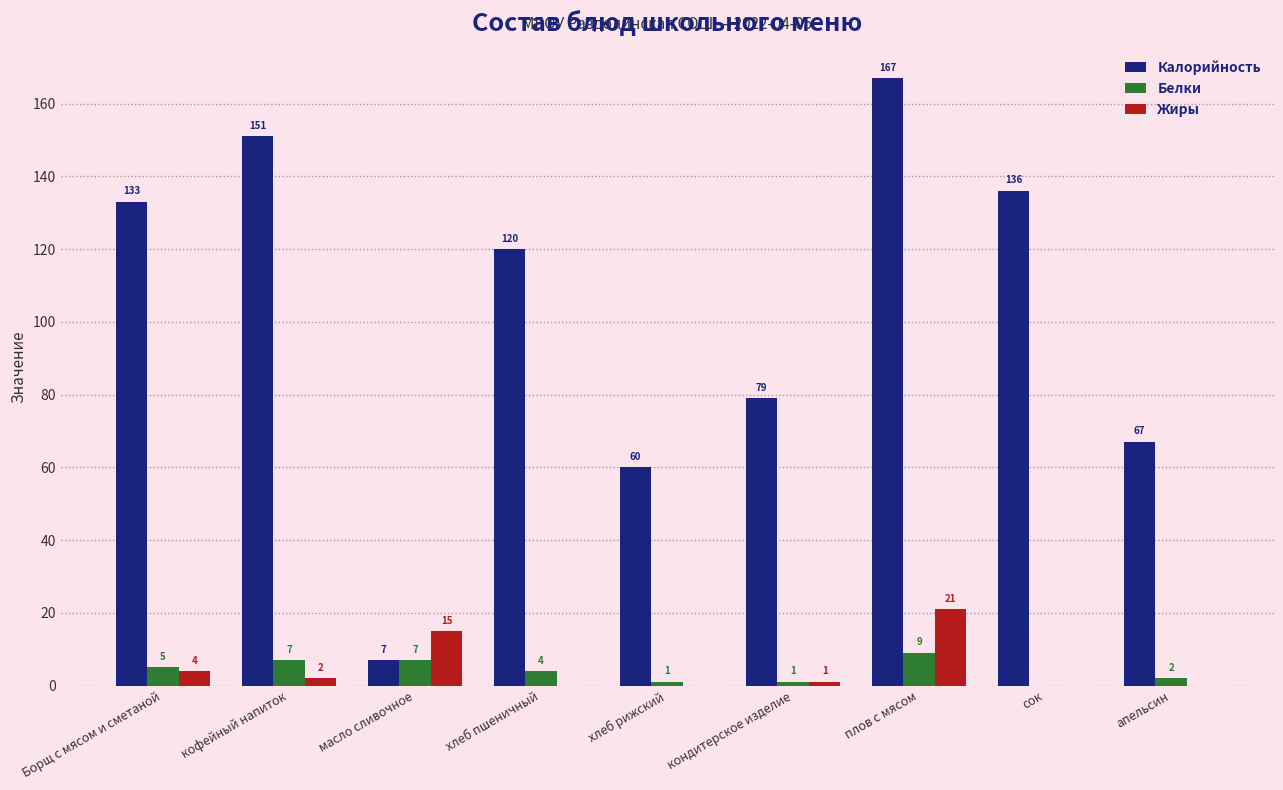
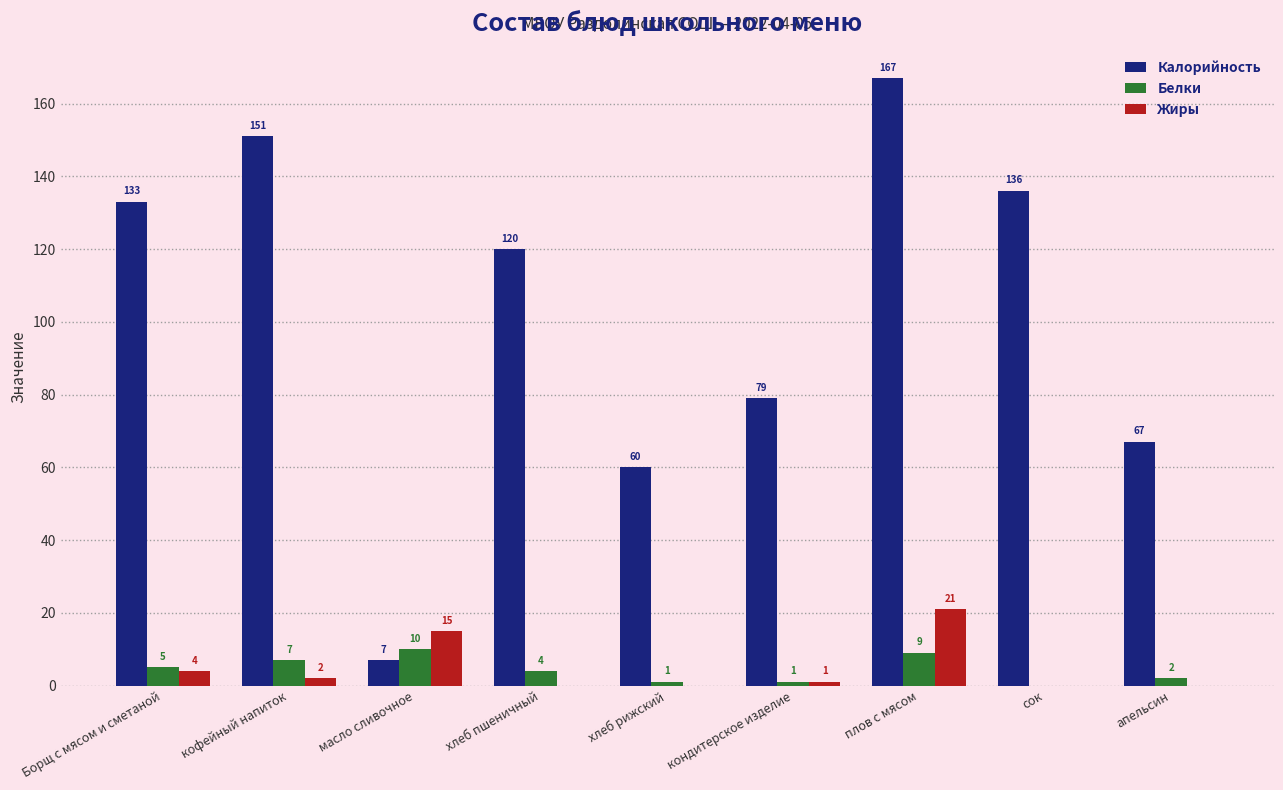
  {
    "Калорийность": {
      "Борщ с мясом и сметаной": 133,
      "кофейный напиток": 151,
      "масло сливочное": 7,
      "хлеб пшеничный": 120,
      "хлеб рижский": 60,
      "кондитерское изделие": 79,
      "плов с мясом": 167,
      "сок": 136,
      "апельсин": 67
    },
    "Белки": {
      "Борщ с мясом и сметаной": 5,
      "кофейный напиток": 7,
-     "масло сливочное": 7,
+     "масло сливочное": 10,
      "хлеб пшеничный": 4,
      "хлеб рижский": 1,
      "кондитерское изделие": 1,
      "плов с мясом": 9,
      "апельсин": 2
    },
    "Жиры": {
      "Борщ с мясом и сметаной": 4,
      "кофейный напиток": 2,
      "масло сливочное": 15,
      "кондитерское изделие": 1,
      "плов с мясом": 21
    }
  }
